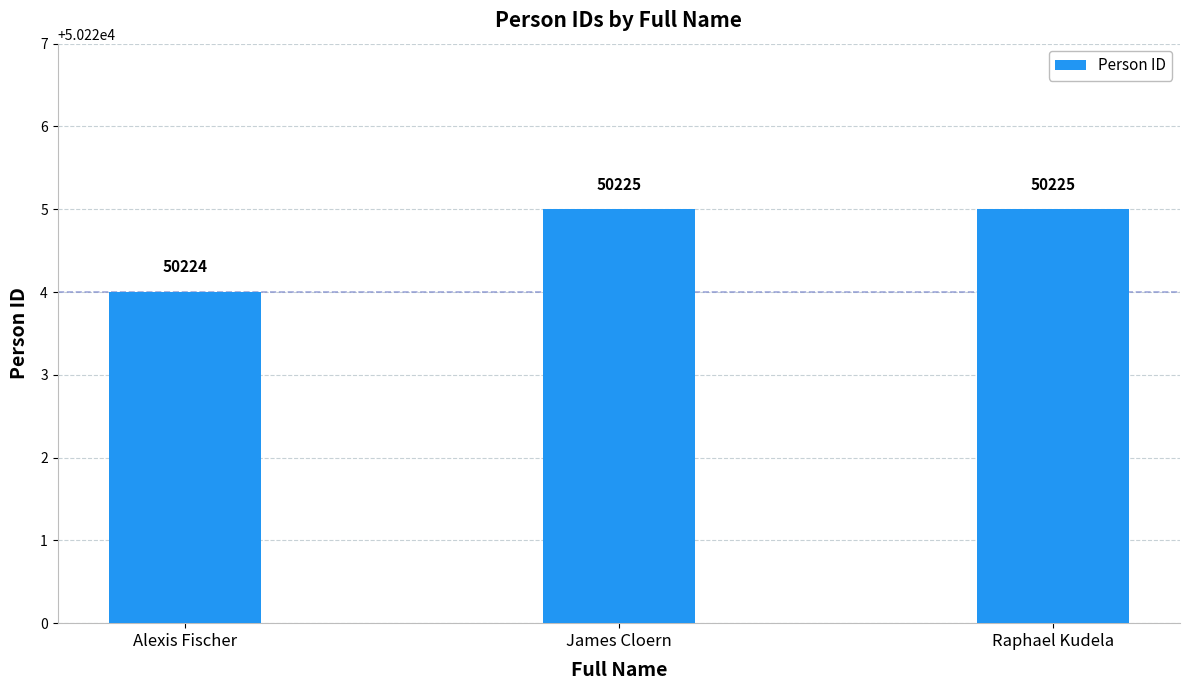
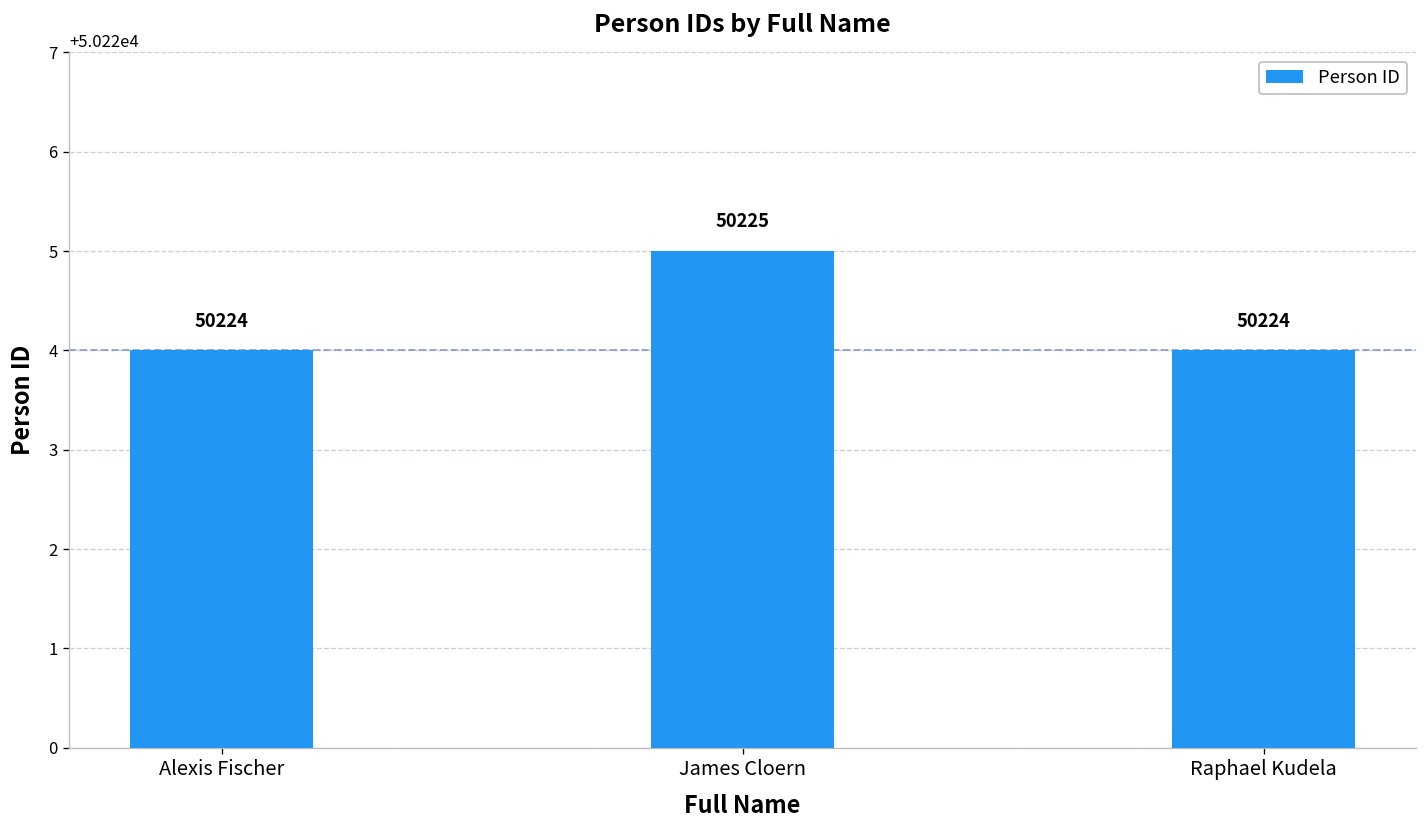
  {
    "Alexis Fischer": 50224,
    "James Cloern": 50225,
-   "Raphael Kudela": 50225
+   "Raphael Kudela": 50224
  }
